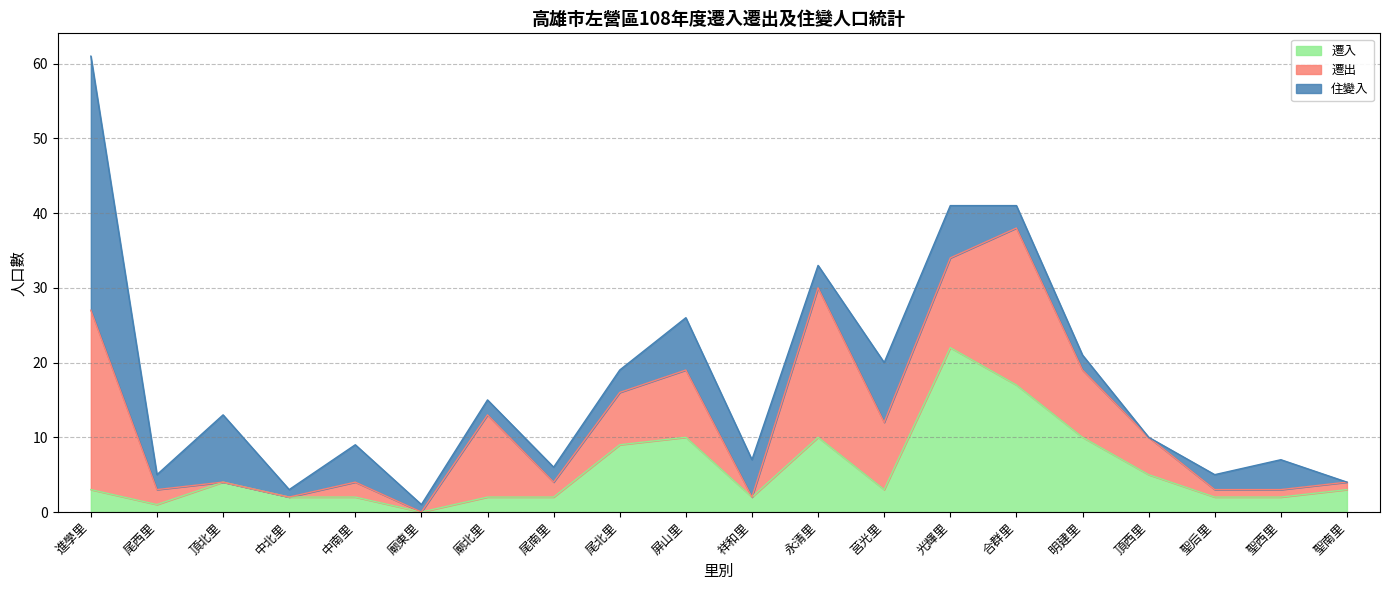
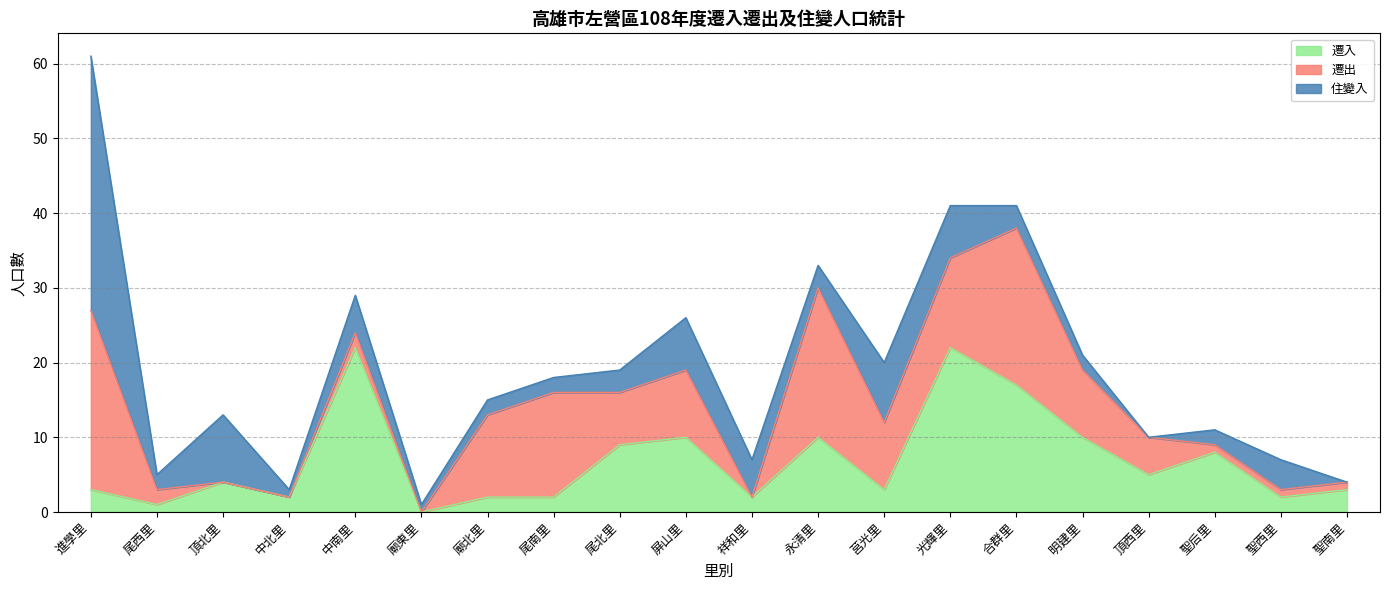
  {
    "遷入": {
      "進學里": 3,
      "尾西里": 1,
-     "中南里": 2,
+     "中南里": 22,
      "廟北里": 2,
      "尾南里": 2,
      "尾北里": 9,
      "屏山里": 10,
      "永清里": 10,
      "莒光里": 3,
      "光輝里": 22,
      "合群里": 17,
      "明建里": 10,
      "頂西里": 5,
-     "聖后里": 2,
+     "聖后里": 8,
      "聖西里": 2,
      "聖南里": 3
    },
    "遷出": {
      "進學里": 24,
      "尾西里": 2,
      "中南里": 2,
      "廟北里": 11,
-     "尾南里": 2,
+     "尾南里": 14,
      "尾北里": 7,
      "屏山里": 9,
      "永清里": 20,
      "莒光里": 9,
      "光輝里": 12,
      "合群里": 21,
      "明建里": 9,
      "聖后里": 1,
      "聖西里": 1
    },
    "住變入": {
      "進學里": 34,
      "尾西里": 2,
      "頂北里": 9,
      "中北里": 1,
      "中南里": 5,
      "廟東里": 1,
      "廟北里": 2,
      "尾南里": 2,
      "尾北里": 3,
      "屏山里": 7,
      "祥和里": 5,
      "永清里": 3,
      "莒光里": 8,
      "光輝里": 7,
      "合群里": 3,
      "明建里": 2,
      "聖后里": 2,
      "聖西里": 4
    }
  }
